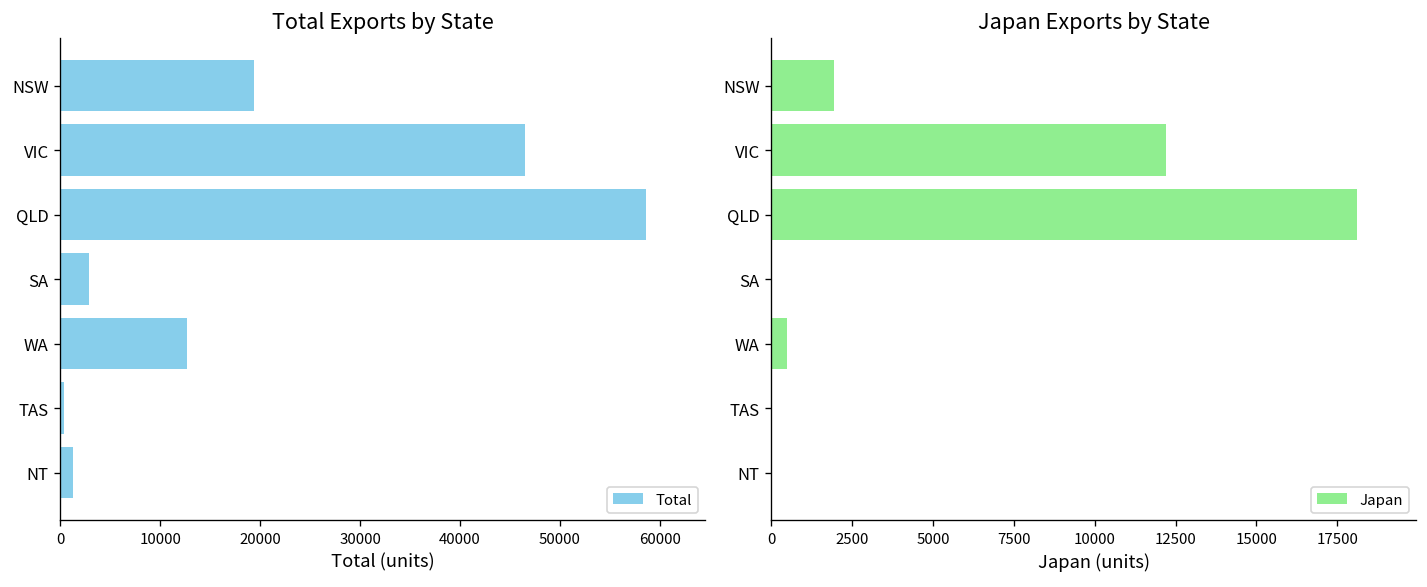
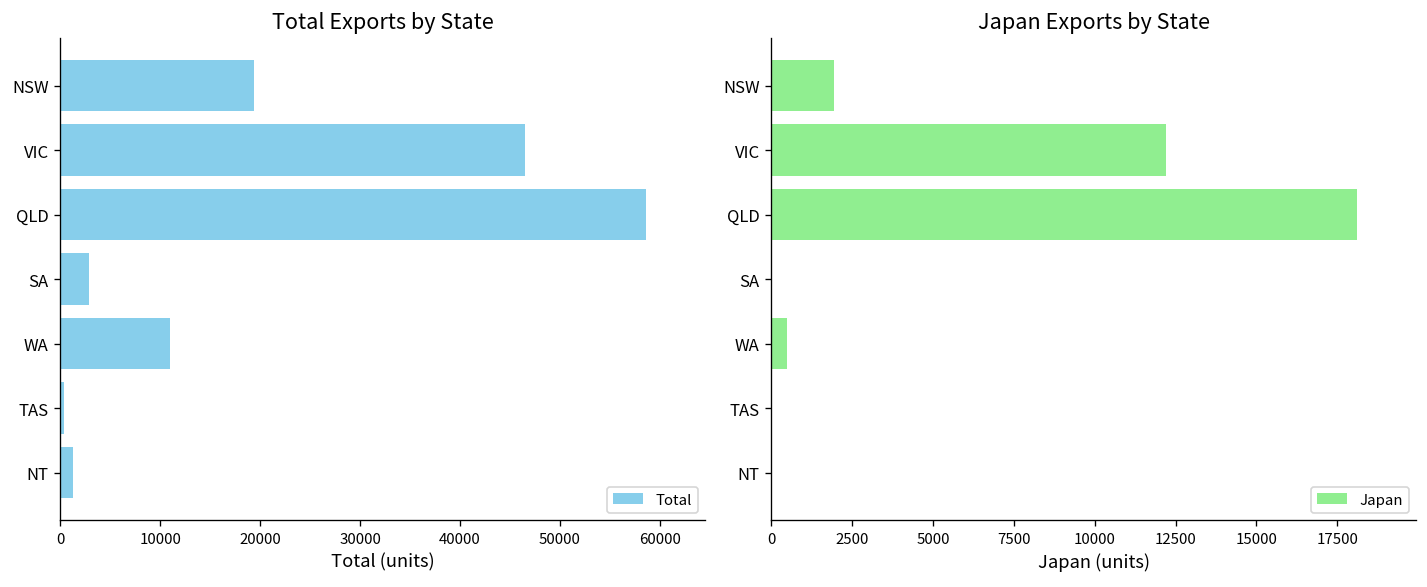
  {
    "Total Exports by State": {
      "NSW": 19000,
      "VIC": 47000,
      "QLD": 59000,
      "SA": 3000,
-     "WA": 13000,
+     "WA": 11000,
      "TAS": 0,
      "NT": 1000
    },
    "Japan Exports by State": {
      "NSW": 1900,
      "VIC": 12200,
      "QLD": 18100,
      "SA": 0,
      "WA": 500,
      "TAS": 0
    }
  }
